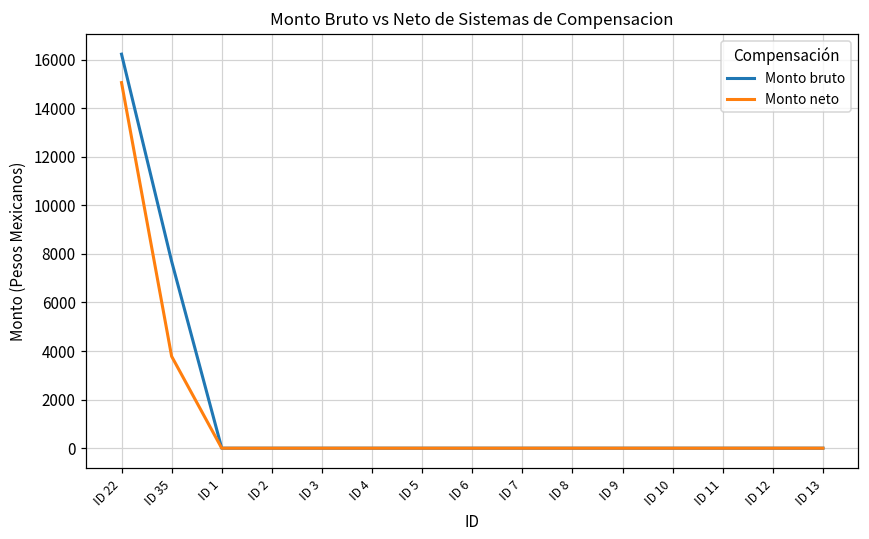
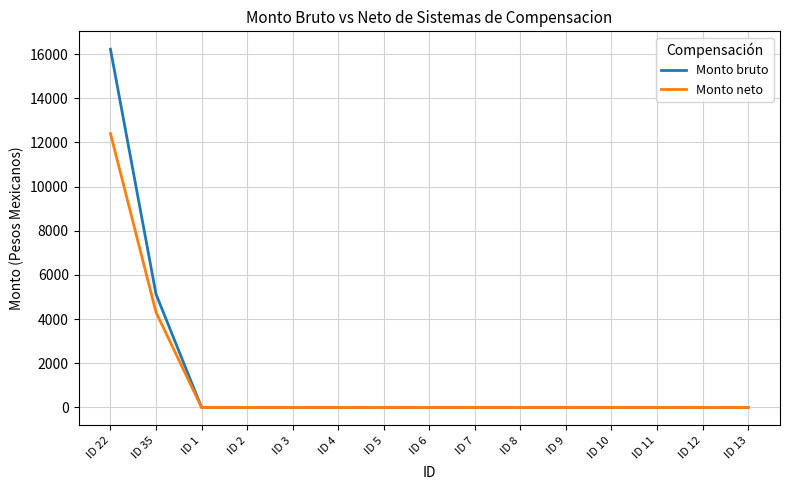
  {
    "Monto bruto": {
      "ID 22": 16200,
-     "ID 35": 7700
+     "ID 35": 5100
    },
    "Monto neto": {
-     "ID 22": 15000,
-     "ID 35": 3800
+     "ID 22": 12400,
+     "ID 35": 4300
    }
  }
